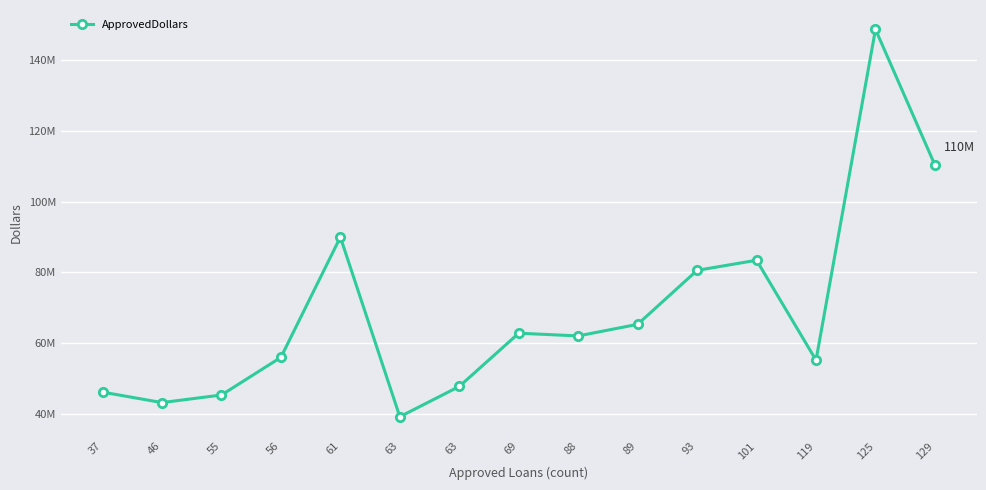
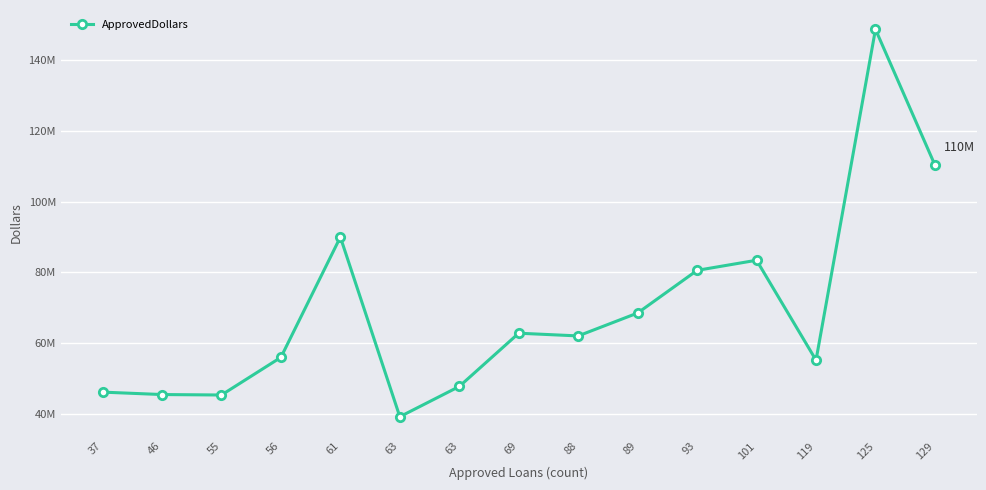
  {
    "37": 46000000,
-   "46": 43000000,
+   "46": 46000000,
    "55": 45000000,
    "56": 56000000,
    "61": 90000000,
    "69": 63000000,
    "88": 62000000,
-   "89": 65000000,
+   "89": 69000000,
    "93": 81000000,
    "101": 83000000,
    "119": 55000000,
    "125": 149000000
  }
